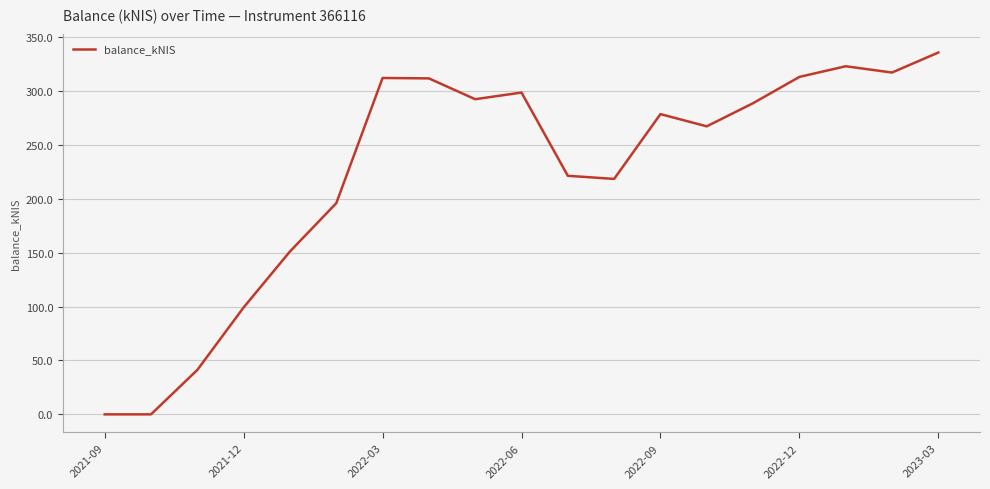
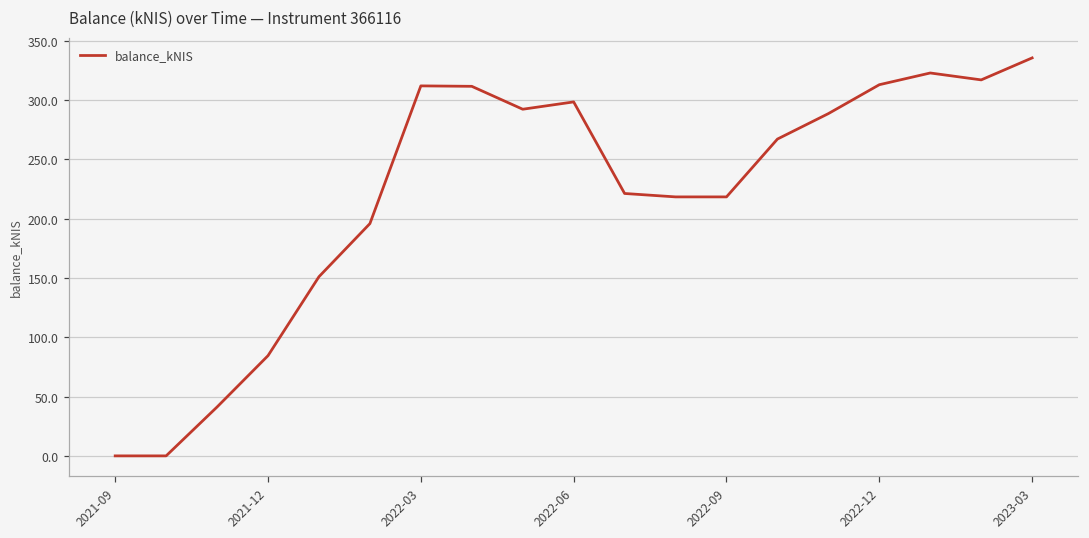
  {
    "2021-09": 0,
-   "2021-12": 99,
+   "2021-12": 85,
    "2022-03": 312,
    "2022-06": 299,
-   "2022-09": 279,
+   "2022-09": 218,
    "2022-12": 313,
    "2023-03": 336
  }
